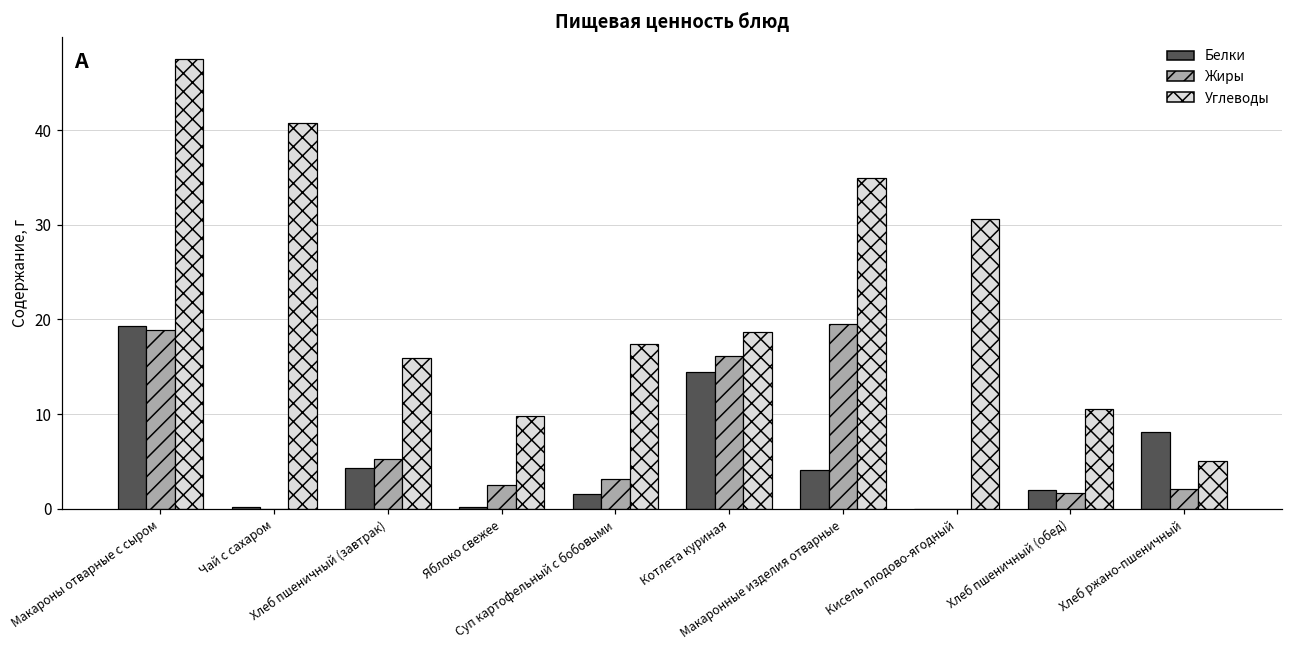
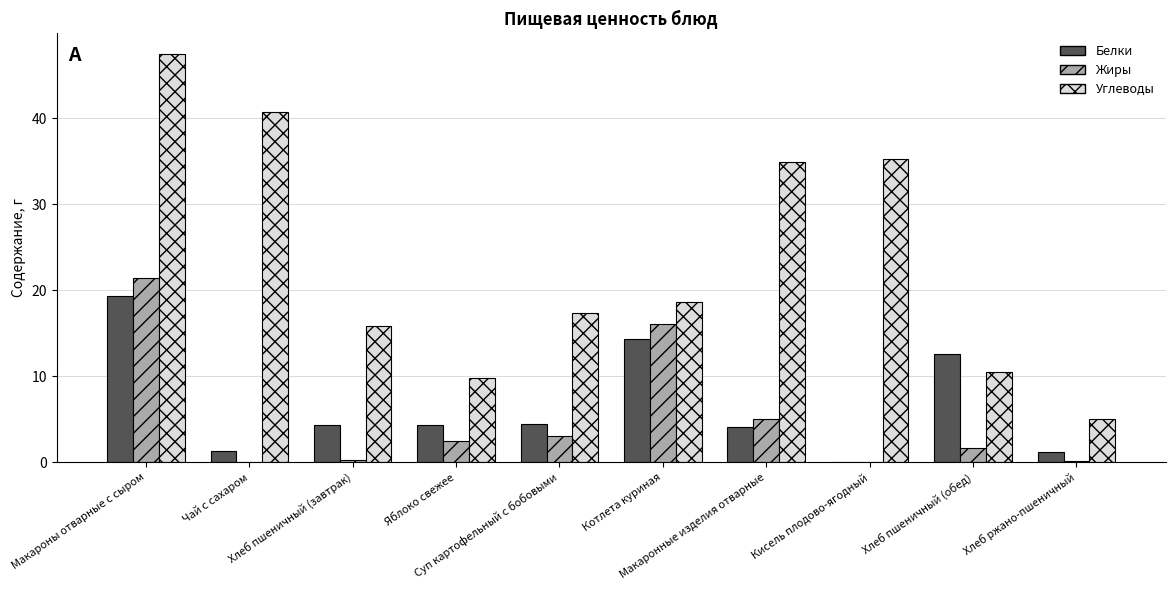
  {
    "Белки": {
      "Макароны отварные с сыром": 19,
-     "Чай с сахаром": 0,
+     "Чай с сахаром": 1,
      "Хлеб пшеничный (завтрак)": 4,
-     "Яблоко свежее": 0,
-     "Суп картофельный с бобовыми": 2,
+     "Яблоко свежее": 4,
+     "Суп картофельный с бобовыми": 5,
      "Котлета куриная": 14,
      "Макаронные изделия отварные": 4,
      "Кисель плодово-ягодный": 0,
-     "Хлеб пшеничный (обед)": 2,
-     "Хлеб ржано-пшеничный": 8
+     "Хлеб пшеничный (обед)": 13,
+     "Хлеб ржано-пшеничный": 1
    },
    "Жиры": {
-     "Макароны отварные с сыром": 19,
+     "Макароны отварные с сыром": 22,
      "Чай с сахаром": 0,
-     "Хлеб пшеничный (завтрак)": 5,
+     "Хлеб пшеничный (завтрак)": 0,
      "Яблоко свежее": 3,
      "Суп картофельный с бобовыми": 3,
      "Котлета куриная": 16,
-     "Макаронные изделия отварные": 20,
+     "Макаронные изделия отварные": 5,
      "Кисель плодово-ягодный": 0,
      "Хлеб пшеничный (обед)": 2,
-     "Хлеб ржано-пшеничный": 2
+     "Хлеб ржано-пшеничный": 0
    },
    "Углеводы": {
      "Макароны отварные с сыром": 48,
      "Чай с сахаром": 41,
      "Хлеб пшеничный (завтрак)": 16,
      "Яблоко свежее": 10,
      "Суп картофельный с бобовыми": 17,
      "Котлета куриная": 19,
      "Макаронные изделия отварные": 35,
-     "Кисель плодово-ягодный": 31,
+     "Кисель плодово-ягодный": 35,
      "Хлеб пшеничный (обед)": 11,
      "Хлеб ржано-пшеничный": 5
    }
  }
